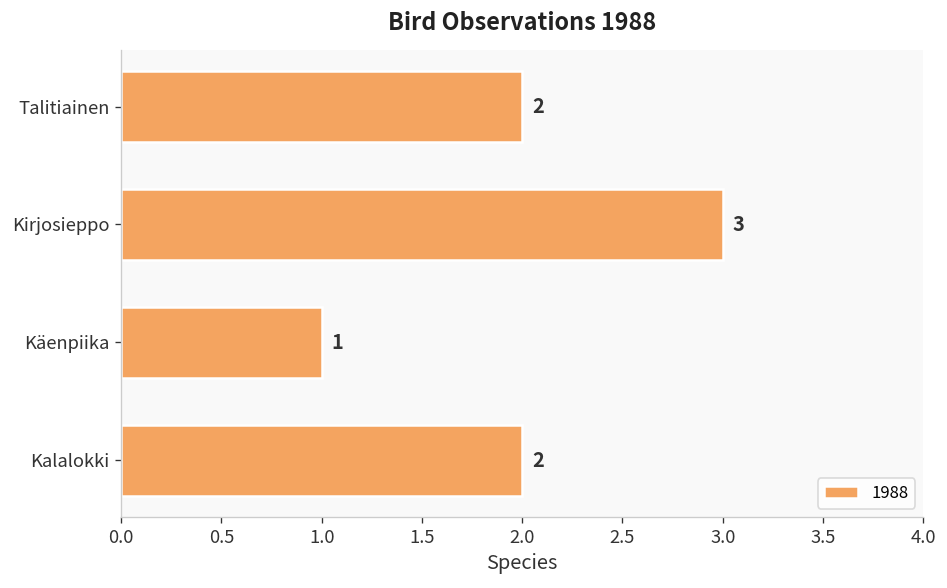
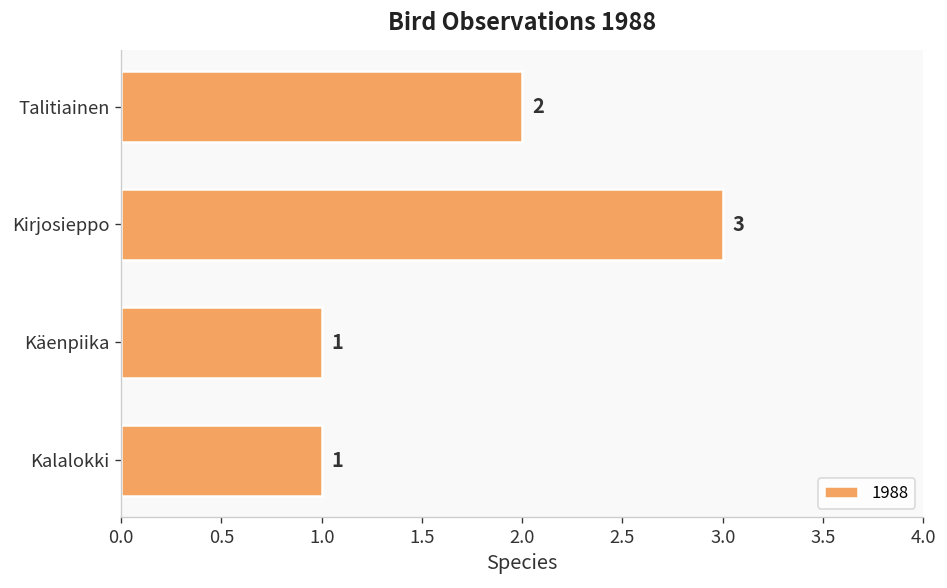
  {
    "Talitiainen": 2,
    "Kirjosieppo": 3,
    "Käenpiika": 1,
-   "Kalalokki": 2
+   "Kalalokki": 1
  }
